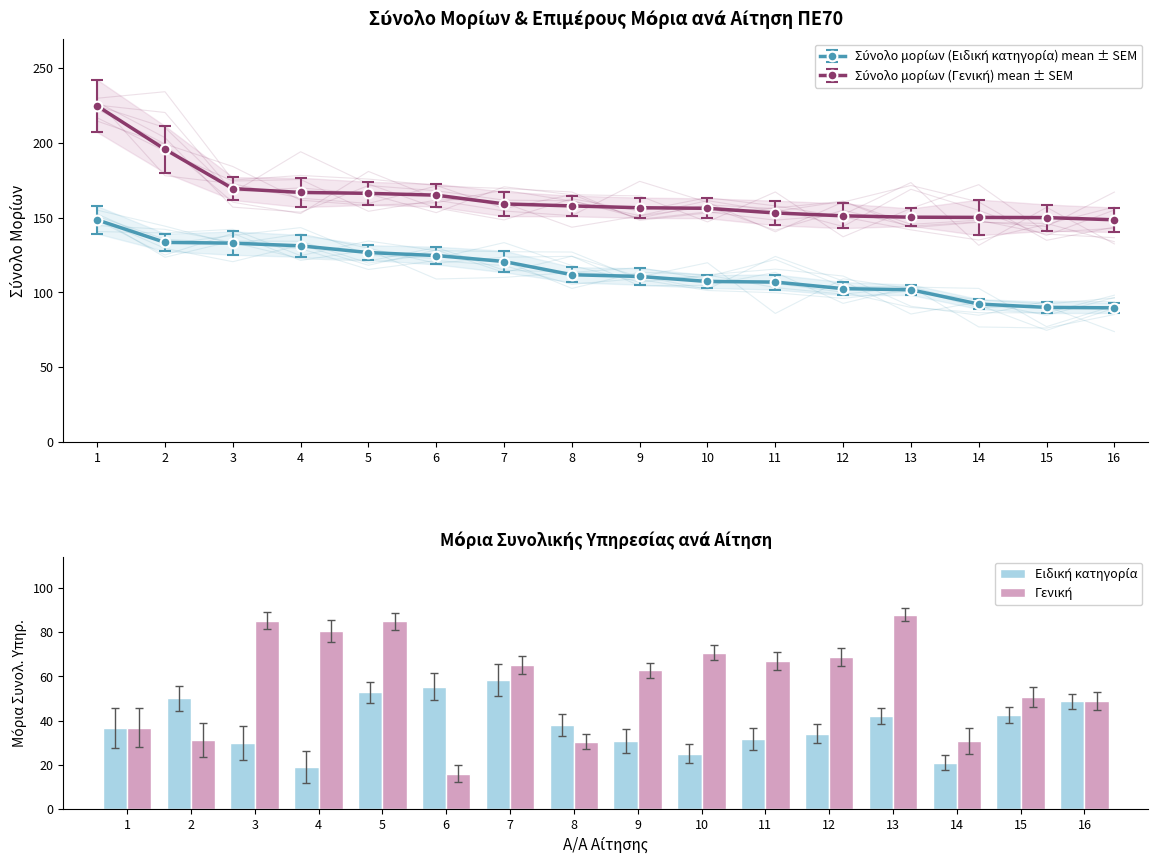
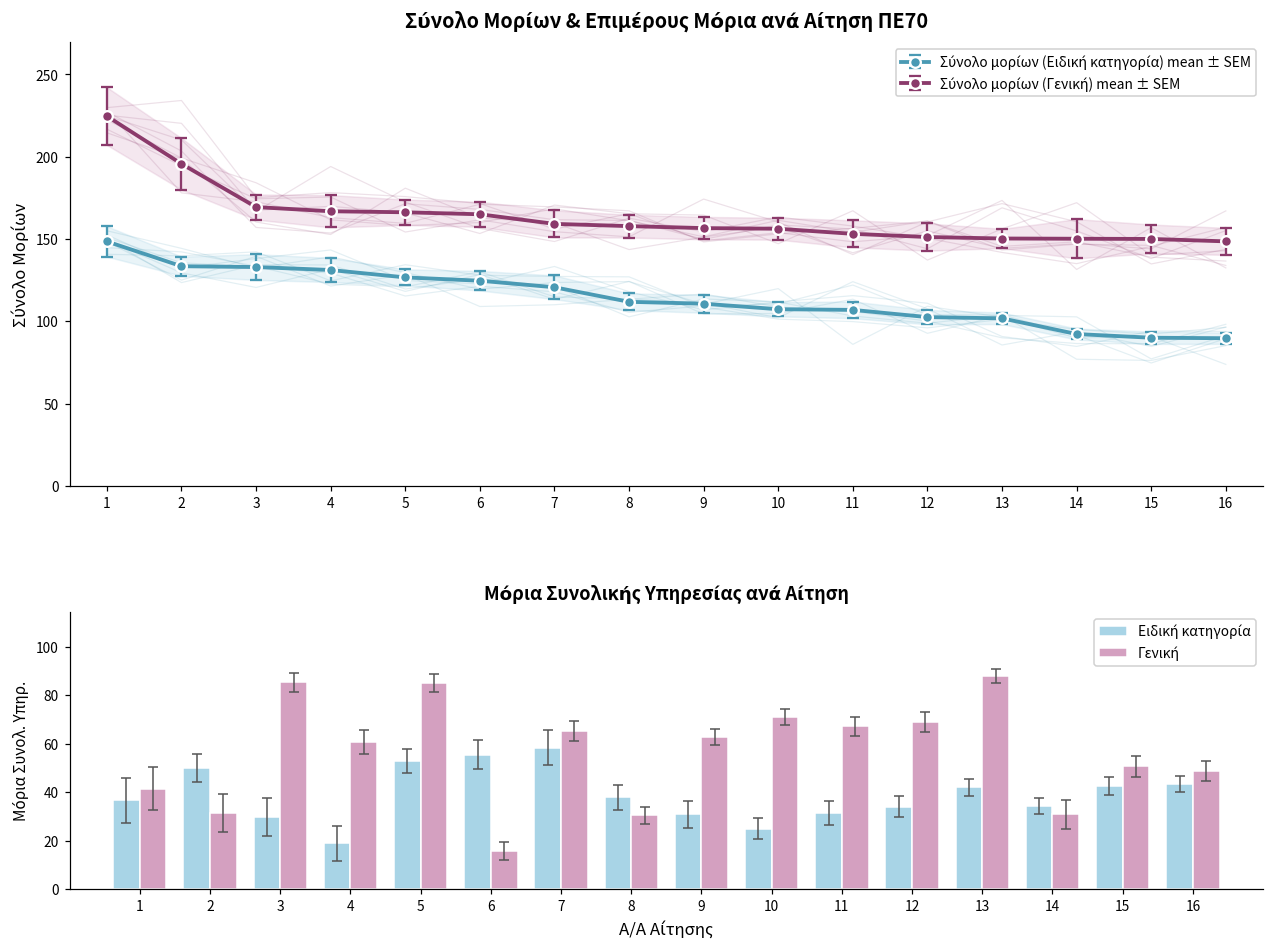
  {
    "Μόρια Συνολικής Υπηρεσίας ανά Αίτηση": {
      "Ειδική κατηγορία": {
        "1": 37,
        "2": 50,
        "3": 30,
        "4": 19,
        "5": 53,
        "6": 55,
        "7": 58,
        "8": 38,
        "9": 31,
        "10": 25,
        "11": 31,
        "12": 34,
        "13": 42,
-       "14": 21,
+       "14": 34,
        "15": 42,
-       "16": 49
+       "16": 43
      },
      "Γενική": {
-       "1": 37,
+       "1": 41,
        "2": 31,
        "3": 85,
-       "4": 81,
+       "4": 61,
        "5": 85,
        "6": 16,
        "7": 65,
        "8": 30,
        "9": 63,
        "10": 71,
        "11": 67,
        "12": 69,
        "13": 88,
        "14": 31,
        "15": 51,
        "16": 49
      }
    }
  }
